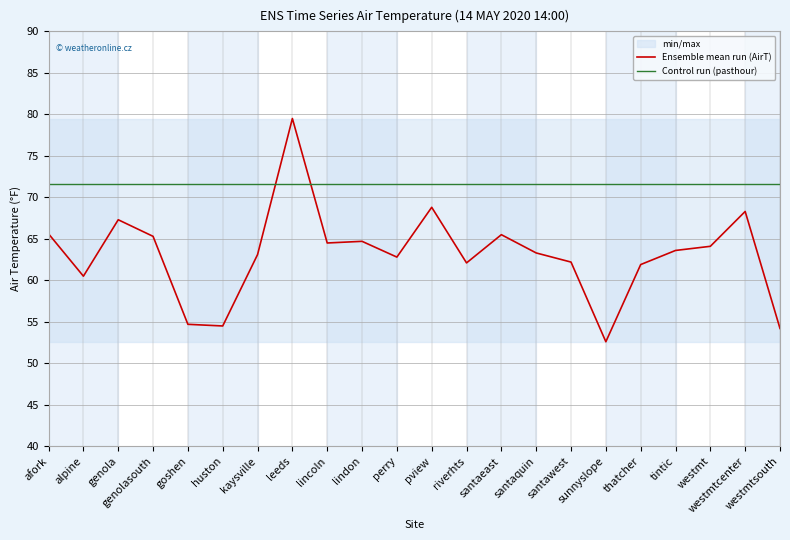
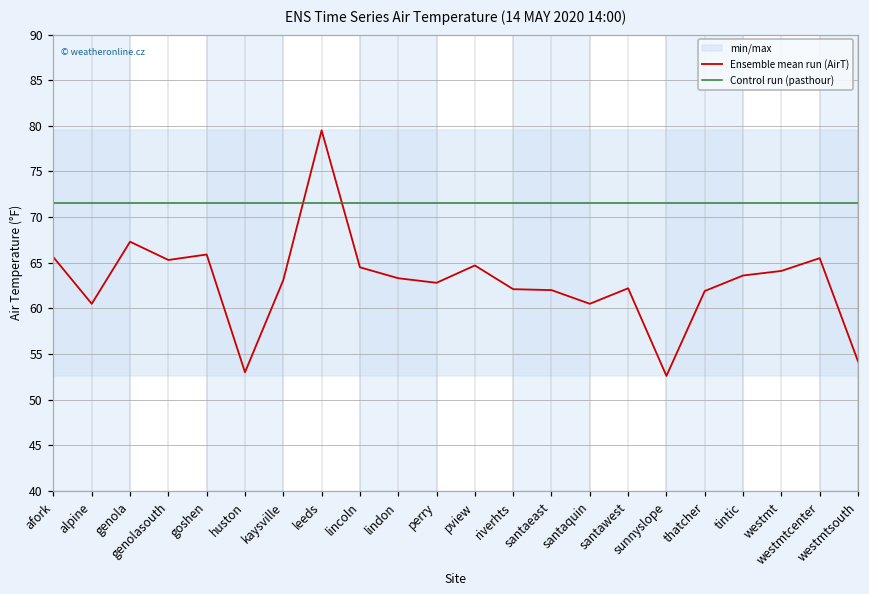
  {
    "Ensemble mean run (AirT)": {
      "afork": 66,
      "alpine": 61,
      "genola": 67,
      "genolasouth": 65,
-     "goshen": 55,
-     "huston": 55,
+     "goshen": 66,
+     "huston": 53,
      "kaysville": 63,
      "lincoln": 65,
-     "lindon": 65,
+     "lindon": 63,
      "perry": 63,
-     "pview": 69,
+     "pview": 65,
      "riverhts": 62,
-     "santaeast": 66,
-     "santaquin": 63,
+     "santaeast": 62,
+     "santaquin": 61,
      "santawest": 62,
      "sunnyslope": 53,
      "thatcher": 62,
      "tintic": 64,
      "westmt": 64,
-     "westmtcenter": 68,
+     "westmtcenter": 66,
      "westmtsouth": 54
    },
    "min/max": {
      "afork": 80,
      "alpine": 80,
      "genola": 80,
      "genolasouth": 80,
      "goshen": 80,
      "huston": 80,
      "kaysville": 80,
      "lincoln": 80,
      "lindon": 80,
      "perry": 80,
      "pview": 80,
      "riverhts": 80,
      "santaeast": 80,
      "santaquin": 80,
      "santawest": 80,
      "sunnyslope": 80,
      "thatcher": 80,
      "tintic": 80,
      "westmt": 80,
      "westmtcenter": 80,
      "westmtsouth": 80
    },
    "Control run (pasthour)": {
      "afork": 72,
      "alpine": 72,
      "genola": 72,
      "genolasouth": 72,
      "goshen": 72,
      "huston": 72,
      "kaysville": 72,
      "leeds": 72,
      "lincoln": 72,
      "lindon": 72,
      "perry": 72,
      "pview": 72,
      "riverhts": 72,
      "santaeast": 72,
      "santaquin": 72,
      "santawest": 72,
      "sunnyslope": 72,
      "thatcher": 72,
      "tintic": 72,
      "westmt": 72,
      "westmtcenter": 72,
      "westmtsouth": 72
    }
  }
